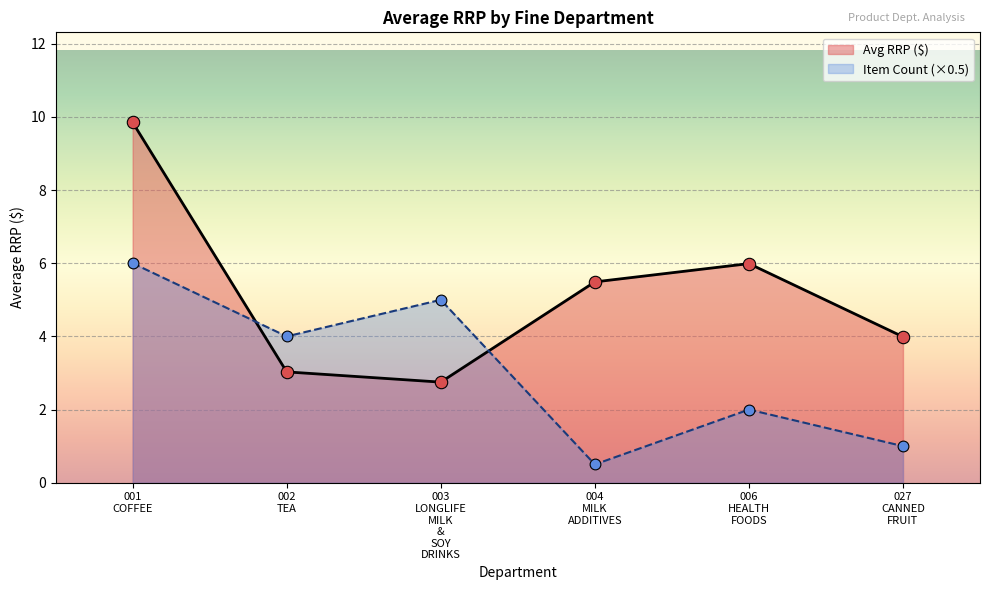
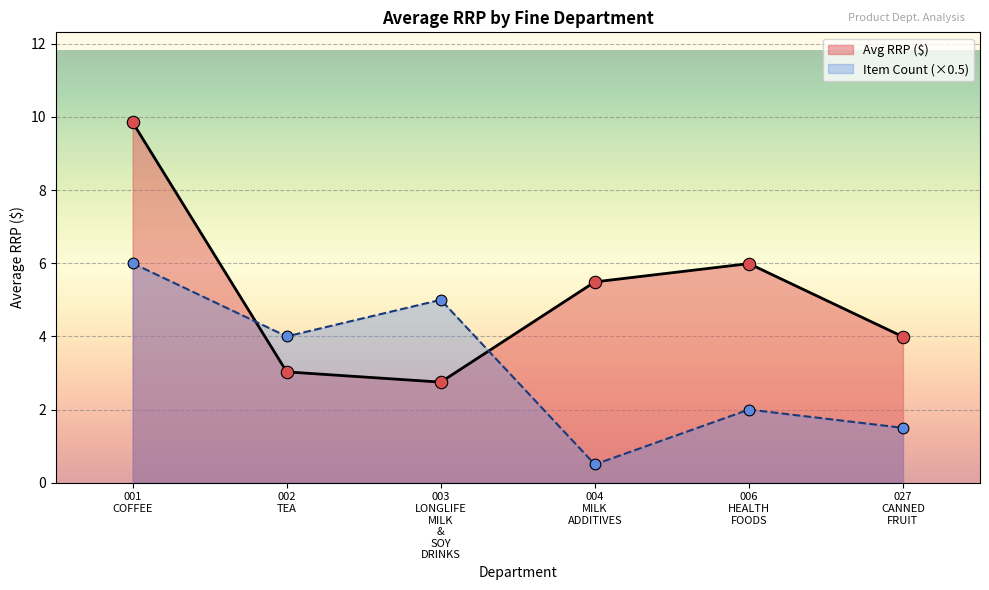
  {
    "Avg RRP ($)": {
      "001 COFFEE": 9.9,
      "002 TEA": 3.0,
      "003 LONGLIFE MILK & SOY DRINKS": 2.8,
      "004 MILK ADDITIVES": 5.5,
      "006 HEALTH FOODS": 6.0,
      "027 CANNED FRUIT": 4.0
    },
    "Item Count (×0.5)": {
      "001 COFFEE": 6.0,
      "002 TEA": 4.0,
      "003 LONGLIFE MILK & SOY DRINKS": 5.0,
      "004 MILK ADDITIVES": 0.5,
      "006 HEALTH FOODS": 2.0,
-     "027 CANNED FRUIT": 1.0
+     "027 CANNED FRUIT": 1.5
    }
  }
